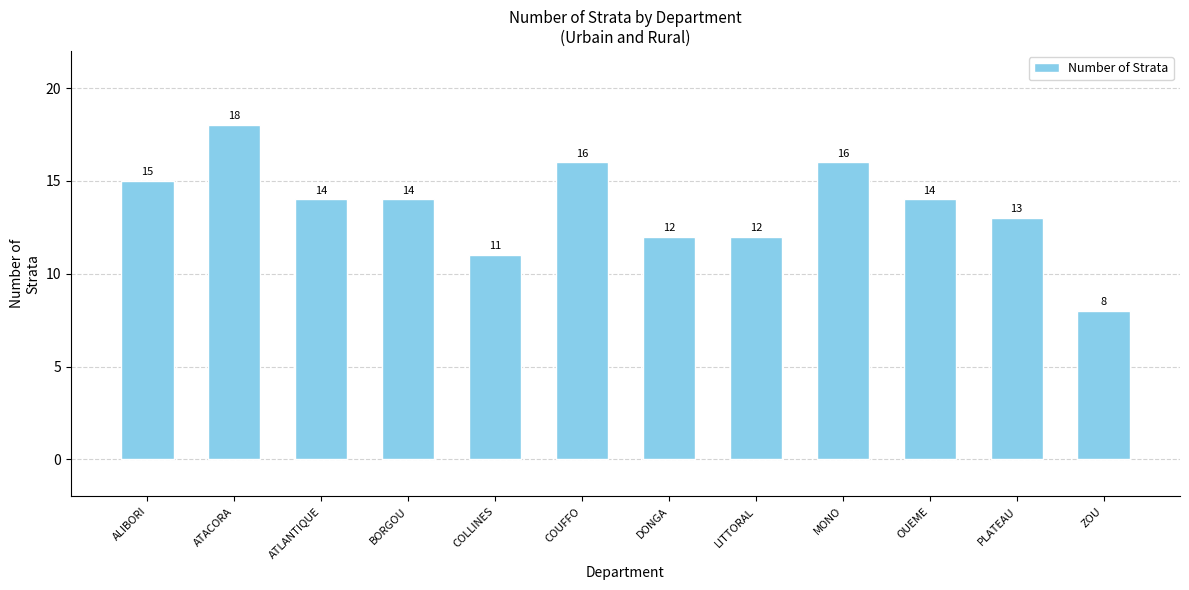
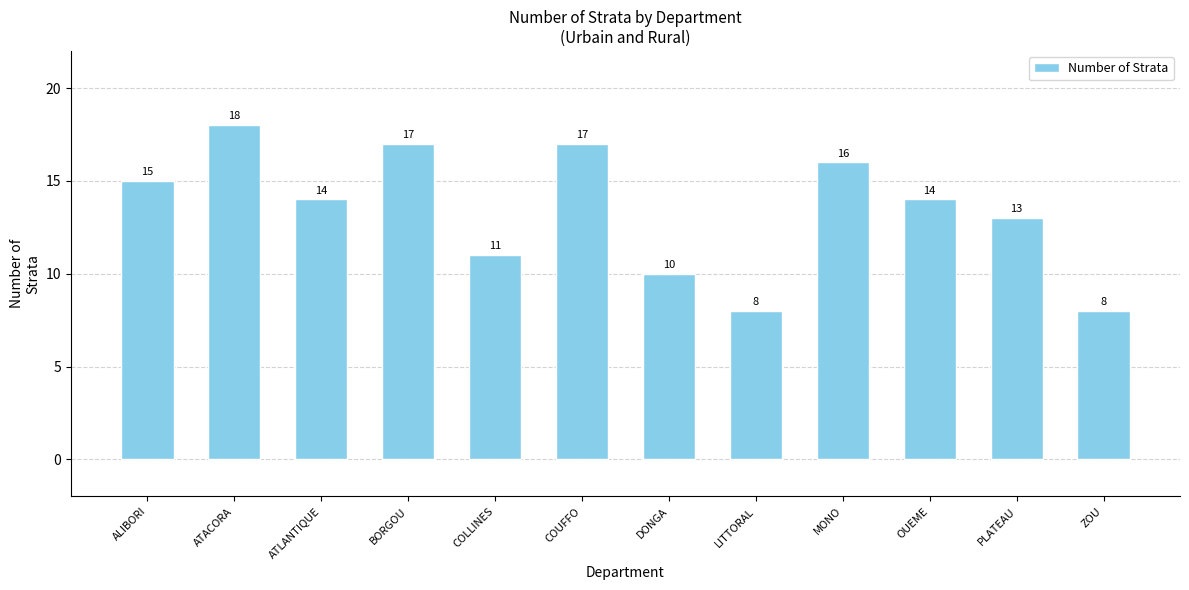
  {
    "ALIBORI": 15,
    "ATACORA": 18,
    "ATLANTIQUE": 14,
-   "BORGOU": 14,
+   "BORGOU": 17,
    "COLLINES": 11,
-   "COUFFO": 16,
-   "DONGA": 12,
-   "LITTORAL": 12,
+   "COUFFO": 17,
+   "DONGA": 10,
+   "LITTORAL": 8,
    "MONO": 16,
    "OUEME": 14,
    "PLATEAU": 13,
    "ZOU": 8
  }
